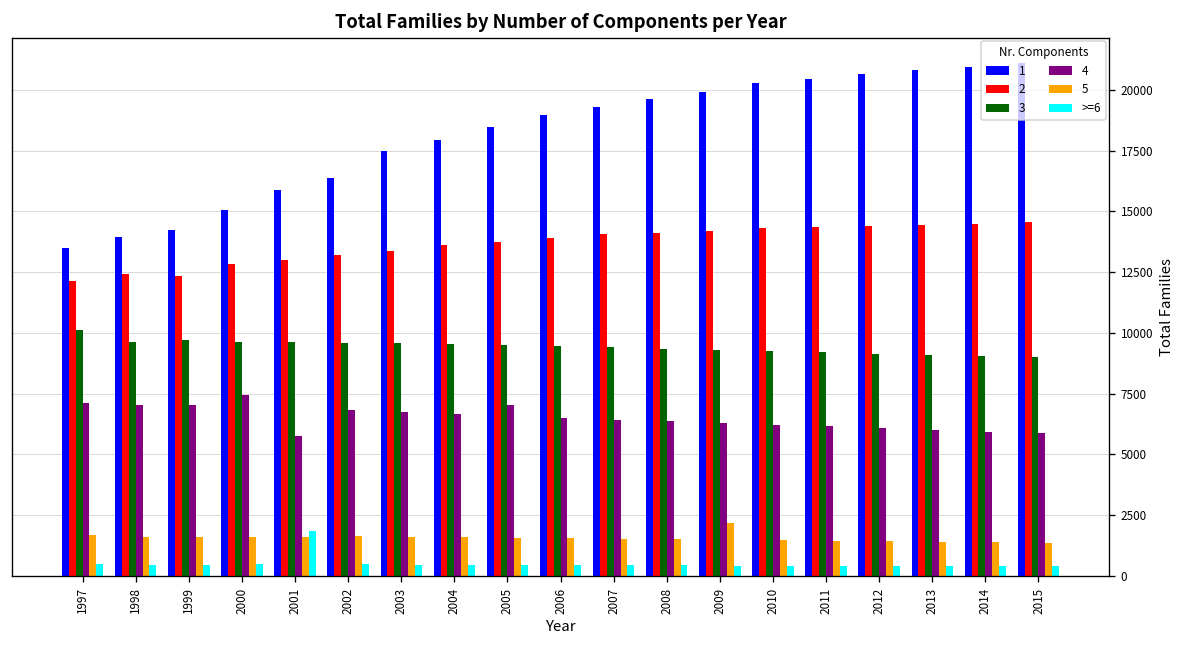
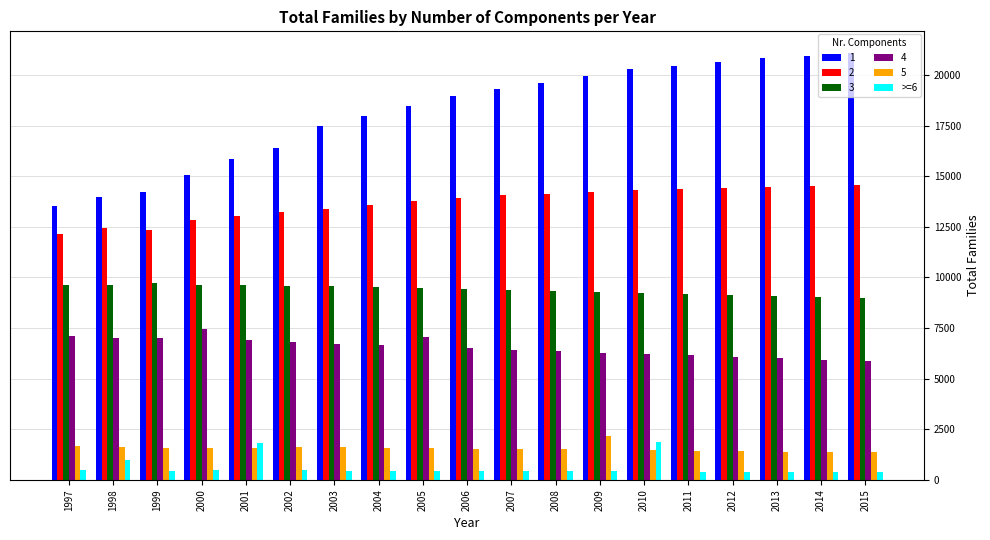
  {
    "1": {
      "1997": 13500,
      "1998": 14000,
      "1999": 14200,
      "2000": 15100,
      "2001": 15900,
      "2002": 16400,
      "2003": 17500,
      "2004": 18000,
      "2005": 18500,
      "2006": 19000,
      "2007": 19300,
      "2008": 19600,
      "2009": 19900,
      "2010": 20300,
      "2011": 20400,
      "2012": 20600,
      "2013": 20800,
      "2014": 21000
    },
    "2": {
      "1997": 12100,
      "1998": 12400,
      "1999": 12400,
      "2000": 12800,
      "2001": 13000,
      "2002": 13200,
      "2003": 13400,
      "2004": 13600,
      "2005": 13800,
      "2006": 13900,
      "2007": 14100,
      "2008": 14100,
      "2009": 14200,
      "2010": 14300,
      "2011": 14400,
      "2012": 14400,
      "2013": 14500,
      "2014": 14500,
      "2015": 14600
    },
    "3": {
-     "1997": 10100,
+     "1997": 9600,
      "1998": 9600,
      "1999": 9700,
      "2000": 9600,
      "2001": 9600,
      "2002": 9600,
      "2003": 9600,
      "2004": 9600,
      "2005": 9500,
      "2006": 9500,
      "2007": 9400,
      "2008": 9400,
      "2009": 9300,
      "2010": 9300,
      "2011": 9200,
      "2012": 9200,
      "2013": 9100,
      "2014": 9100,
      "2015": 9000
    },
    "4": {
      "1997": 7100,
      "1998": 7000,
      "1999": 7000,
      "2000": 7500,
-     "2001": 5800,
+     "2001": 6900,
      "2002": 6800,
      "2003": 6700,
      "2004": 6700,
      "2005": 7000,
      "2006": 6500,
      "2007": 6400,
      "2008": 6400,
      "2009": 6300,
      "2010": 6200,
      "2011": 6200,
      "2012": 6100,
      "2013": 6000,
      "2014": 5900,
      "2015": 5900
    },
    "5": {
      "1997": 1700,
      "1998": 1600,
      "1999": 1600,
      "2000": 1600,
      "2001": 1600,
      "2002": 1600,
      "2003": 1600,
      "2004": 1600,
      "2005": 1600,
      "2006": 1500,
      "2007": 1500,
      "2008": 1500,
      "2009": 2200,
      "2010": 1500,
      "2011": 1400,
      "2012": 1400,
      "2013": 1400,
      "2014": 1400,
      "2015": 1400
    },
    ">=6": {
      "1997": 500,
-     "1998": 500,
+     "1998": 1000,
      "1999": 500,
      "2000": 500,
      "2001": 1800,
      "2002": 500,
      "2003": 500,
      "2004": 400,
      "2005": 400,
      "2006": 400,
      "2007": 400,
      "2008": 400,
      "2009": 400,
-     "2010": 400,
+     "2010": 1900,
      "2011": 400,
      "2012": 400,
      "2013": 400,
      "2014": 400,
      "2015": 400
    }
  }
